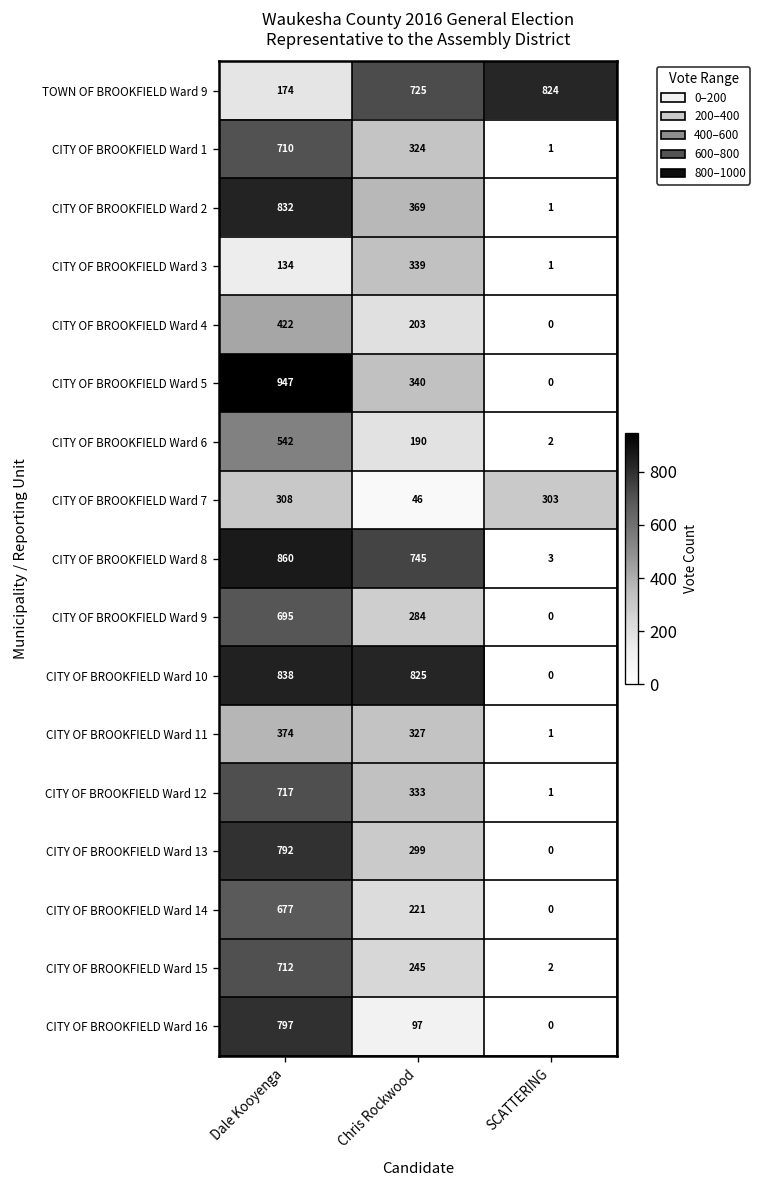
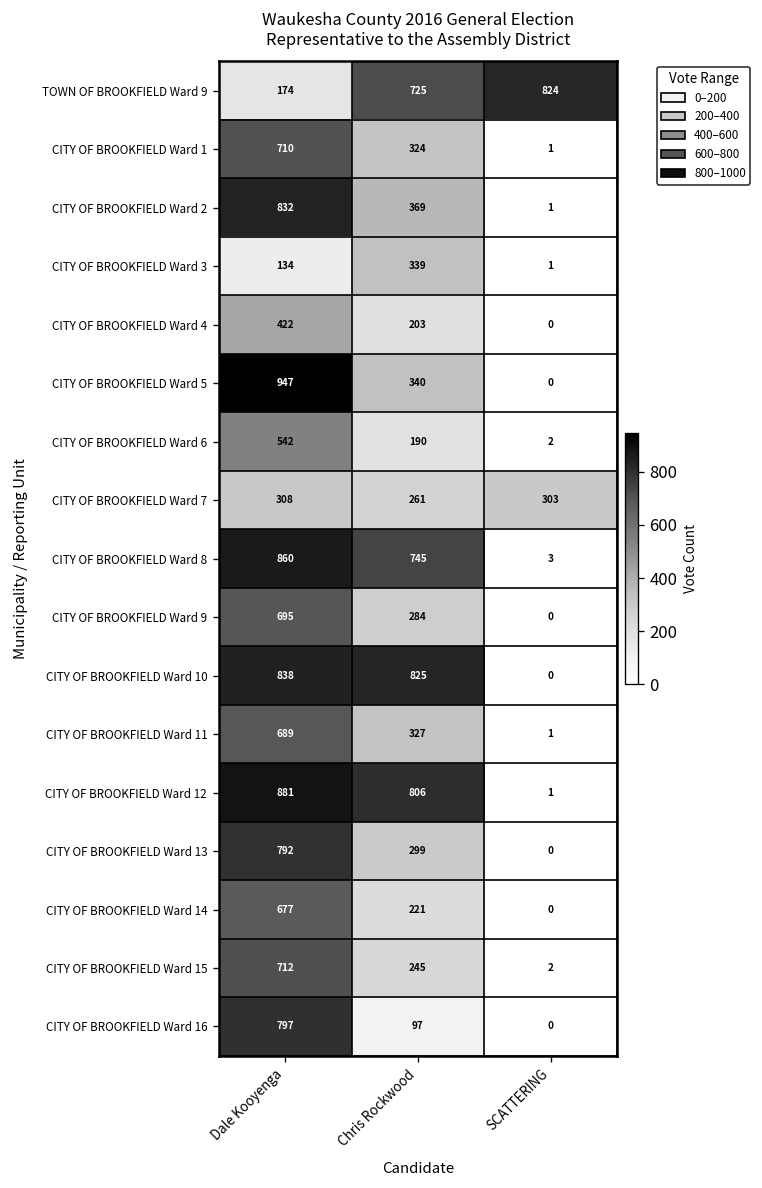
  {
    "TOWN OF BROOKFIELD Ward 9": {
      "Dale Kooyenga": 174,
      "Chris Rockwood": 725,
      "SCATTERING": 824
    },
    "CITY OF BROOKFIELD Ward 1": {
      "Dale Kooyenga": 710,
      "Chris Rockwood": 324,
      "SCATTERING": 1
    },
    "CITY OF BROOKFIELD Ward 2": {
      "Dale Kooyenga": 832,
      "Chris Rockwood": 369,
      "SCATTERING": 1
    },
    "CITY OF BROOKFIELD Ward 3": {
      "Dale Kooyenga": 134,
      "Chris Rockwood": 339,
      "SCATTERING": 1
    },
    "CITY OF BROOKFIELD Ward 4": {
      "Dale Kooyenga": 422,
      "Chris Rockwood": 203,
      "SCATTERING": 0
    },
    "CITY OF BROOKFIELD Ward 5": {
      "Dale Kooyenga": 947,
      "Chris Rockwood": 340,
      "SCATTERING": 0
    },
    "CITY OF BROOKFIELD Ward 6": {
      "Dale Kooyenga": 542,
      "Chris Rockwood": 190,
      "SCATTERING": 2
    },
    "CITY OF BROOKFIELD Ward 7": {
      "Dale Kooyenga": 308,
-     "Chris Rockwood": 46,
+     "Chris Rockwood": 261,
      "SCATTERING": 303
    },
    "CITY OF BROOKFIELD Ward 8": {
      "Dale Kooyenga": 860,
      "Chris Rockwood": 745,
      "SCATTERING": 3
    },
    "CITY OF BROOKFIELD Ward 9": {
      "Dale Kooyenga": 695,
      "Chris Rockwood": 284,
      "SCATTERING": 0
    },
    "CITY OF BROOKFIELD Ward 10": {
      "Dale Kooyenga": 838,
      "Chris Rockwood": 825,
      "SCATTERING": 0
    },
    "CITY OF BROOKFIELD Ward 11": {
-     "Dale Kooyenga": 374,
+     "Dale Kooyenga": 689,
      "Chris Rockwood": 327,
      "SCATTERING": 1
    },
    "CITY OF BROOKFIELD Ward 12": {
-     "Dale Kooyenga": 717,
-     "Chris Rockwood": 333,
+     "Dale Kooyenga": 881,
+     "Chris Rockwood": 806,
      "SCATTERING": 1
    },
    "CITY OF BROOKFIELD Ward 13": {
      "Dale Kooyenga": 792,
      "Chris Rockwood": 299,
      "SCATTERING": 0
    },
    "CITY OF BROOKFIELD Ward 14": {
      "Dale Kooyenga": 677,
      "Chris Rockwood": 221,
      "SCATTERING": 0
    },
    "CITY OF BROOKFIELD Ward 15": {
      "Dale Kooyenga": 712,
      "Chris Rockwood": 245,
      "SCATTERING": 2
    },
    "CITY OF BROOKFIELD Ward 16": {
      "Dale Kooyenga": 797,
      "Chris Rockwood": 97,
      "SCATTERING": 0
    }
  }
